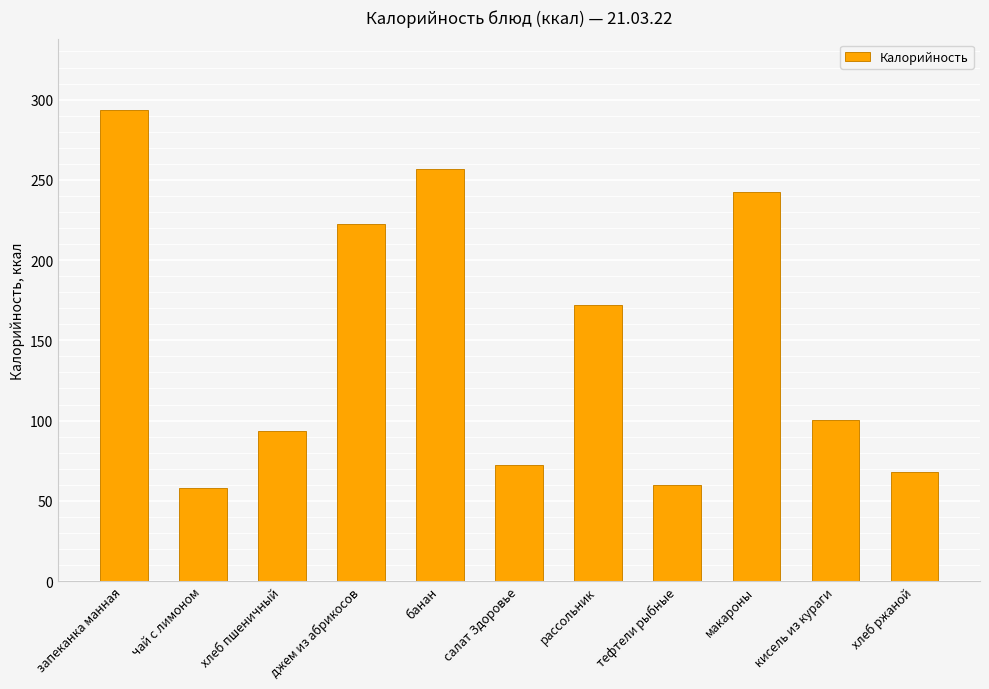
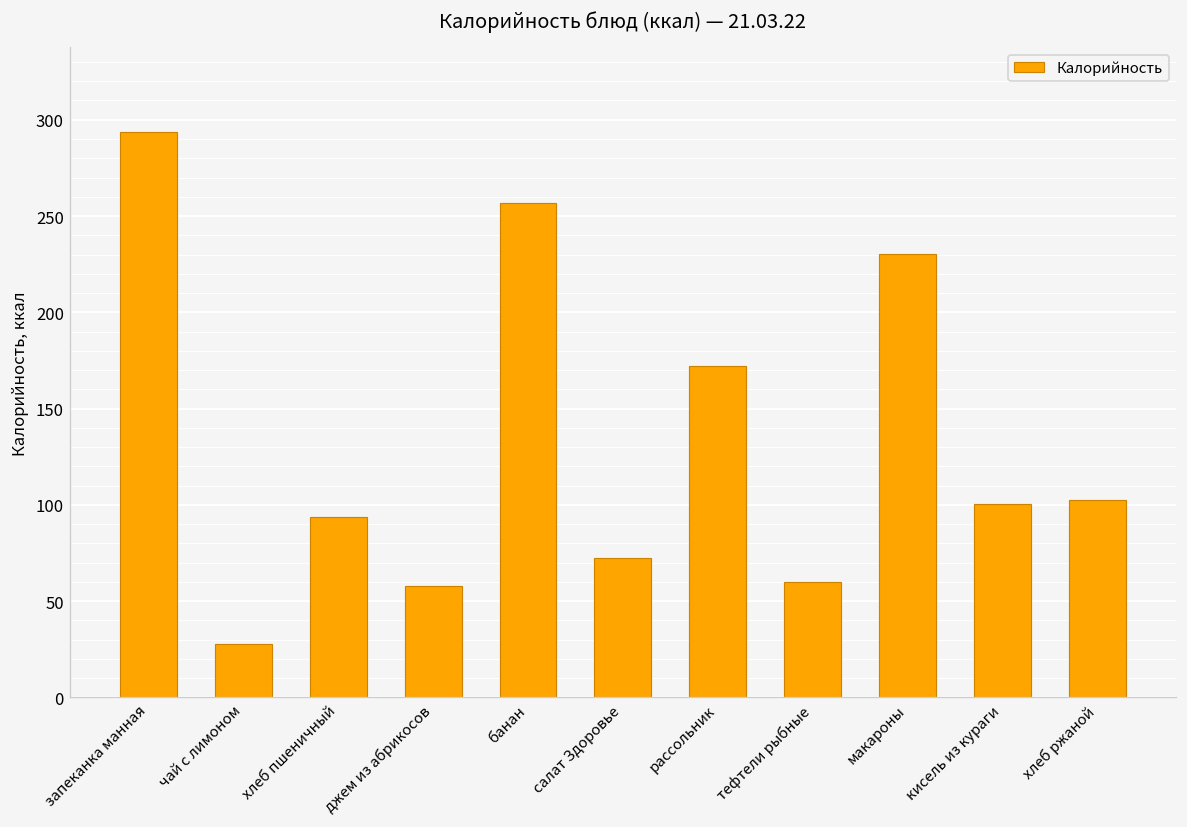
  {
    "запеканка манная": 294,
-   "чай с лимоном": 58,
+   "чай с лимоном": 28,
    "хлеб пшеничный": 94,
-   "джем из абрикосов": 223,
+   "джем из абрикосов": 58,
    "банан": 257,
    "салат Здоровье": 72,
    "рассольник": 172,
    "тефтели рыбные": 60,
-   "макароны": 242,
+   "макароны": 231,
    "кисель из кураги": 101,
-   "хлеб ржаной": 68
+   "хлеб ржаной": 103
  }
